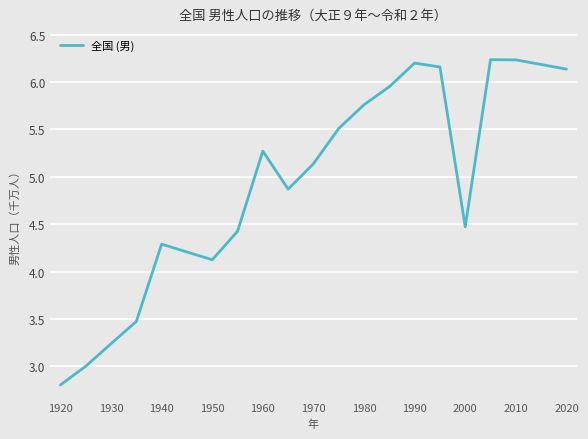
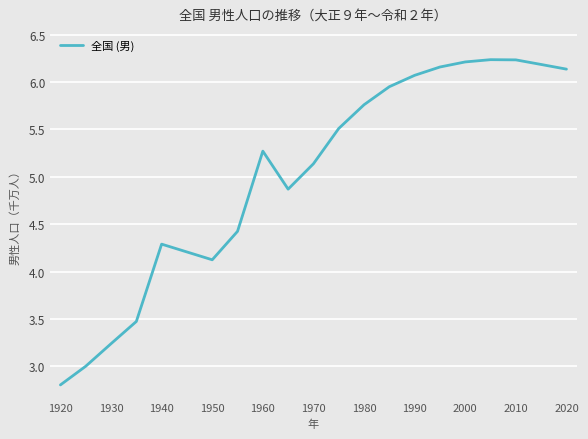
  {
    "1920": 2.8,
    "1930": 3.2,
    "1940": 4.3,
    "1950": 4.1,
    "1960": 5.3,
    "1970": 5.1,
    "1980": 5.8,
-   "1990": 6.2,
-   "2000": 4.5,
+   "1990": 6.1,
+   "2000": 6.2,
    "2010": 6.2,
    "2020": 6.1
  }
